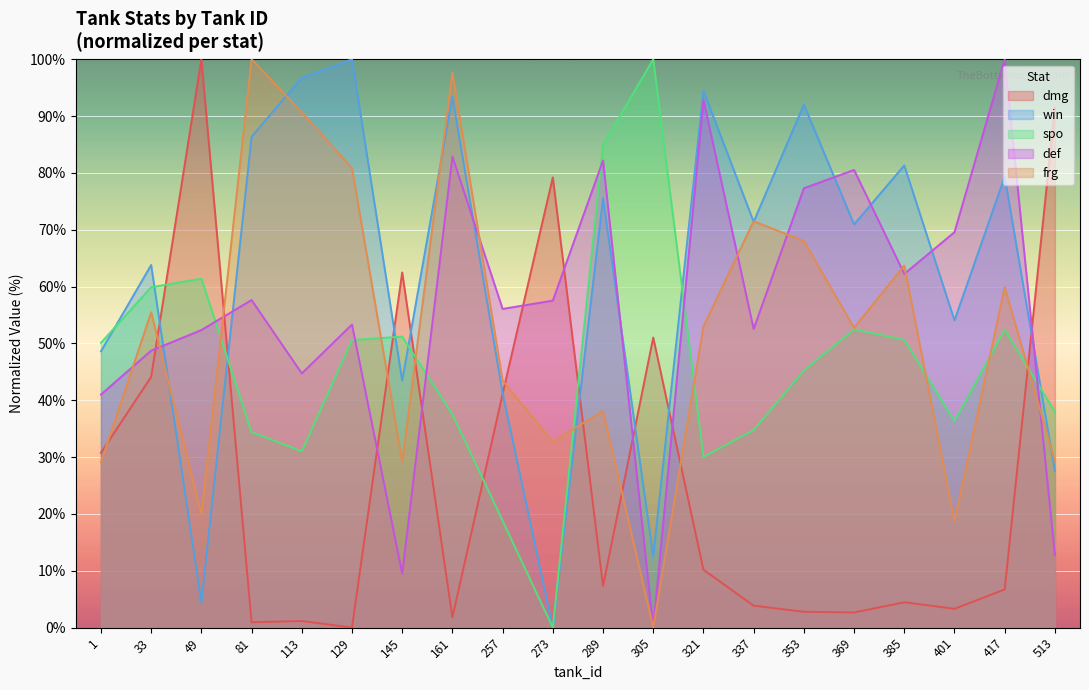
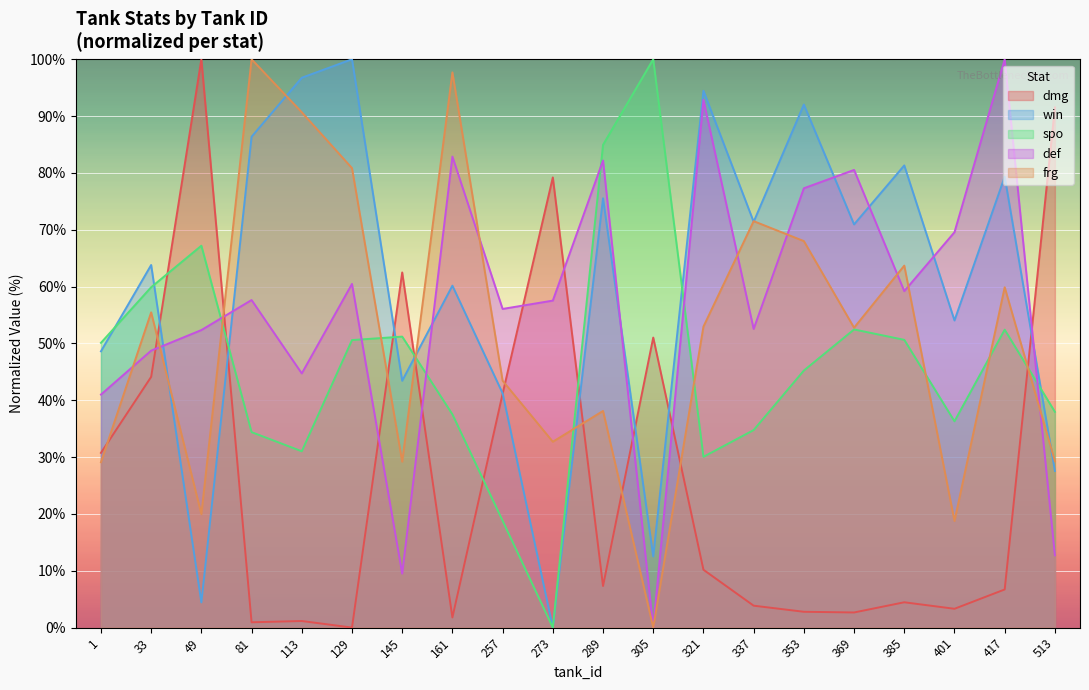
  {
    "win": {
      "1": "49%",
      "33": "64%",
      "49": "4%",
      "81": "86%",
      "113": "97%",
      "129": "100%",
      "145": "43%",
-     "161": "93%",
+     "161": "60%",
      "289": "76%",
      "305": "13%",
      "321": "94%",
      "353": "92%",
      "369": "71%",
      "385": "81%",
      "401": "54%",
      "513": "28%"
    },
    "spo": {
      "1": "50%",
      "33": "60%",
-     "49": "61%",
+     "49": "67%",
      "81": "34%",
      "113": "31%",
      "129": "51%",
      "145": "51%",
      "161": "38%",
      "257": "19%",
      "289": "85%",
      "305": "100%",
      "321": "30%",
      "337": "35%",
      "353": "45%",
      "385": "51%",
      "401": "36%",
      "417": "52%",
      "513": "38%"
    },
    "def": {
      "1": "41%",
      "33": "49%",
      "49": "52%",
      "81": "58%",
      "113": "45%",
-     "129": "53%",
+     "129": "60%",
      "145": "9%",
      "161": "83%",
      "257": "56%",
      "273": "58%",
      "289": "82%",
      "321": "93%",
      "337": "53%",
      "353": "77%",
      "369": "81%",
-     "385": "62%",
+     "385": "59%",
      "401": "70%",
      "417": "100%",
      "513": "13%"
    }
  }
